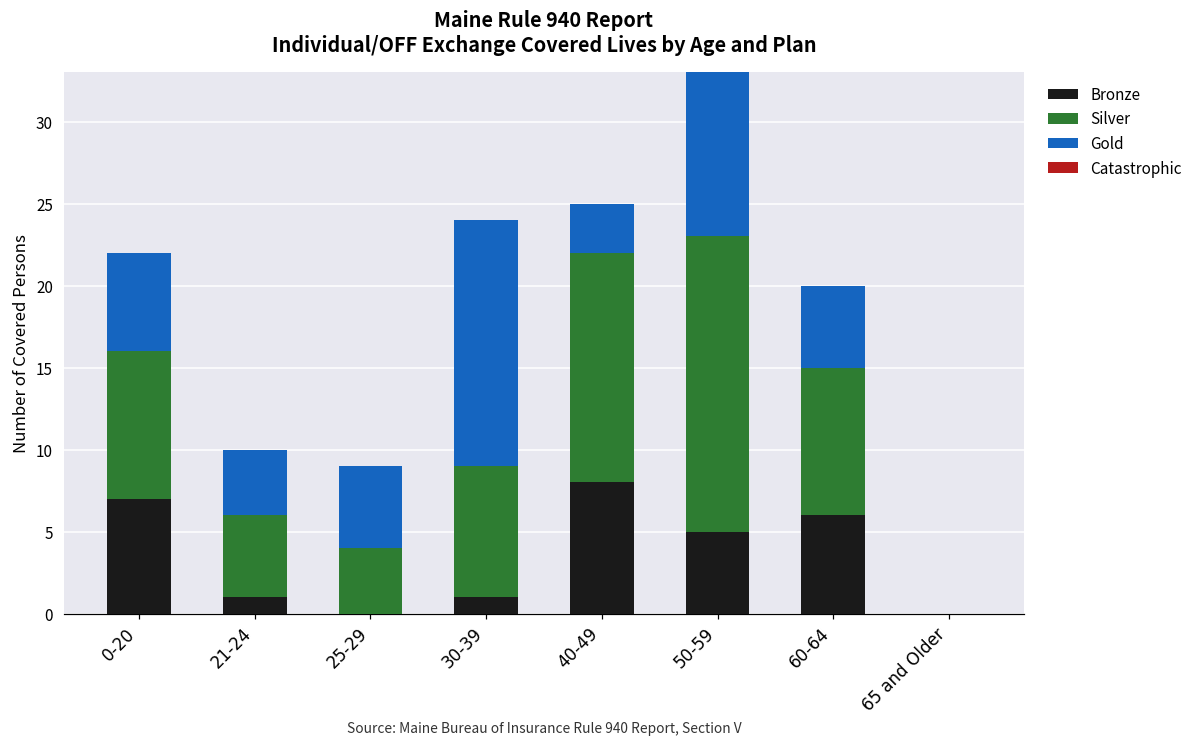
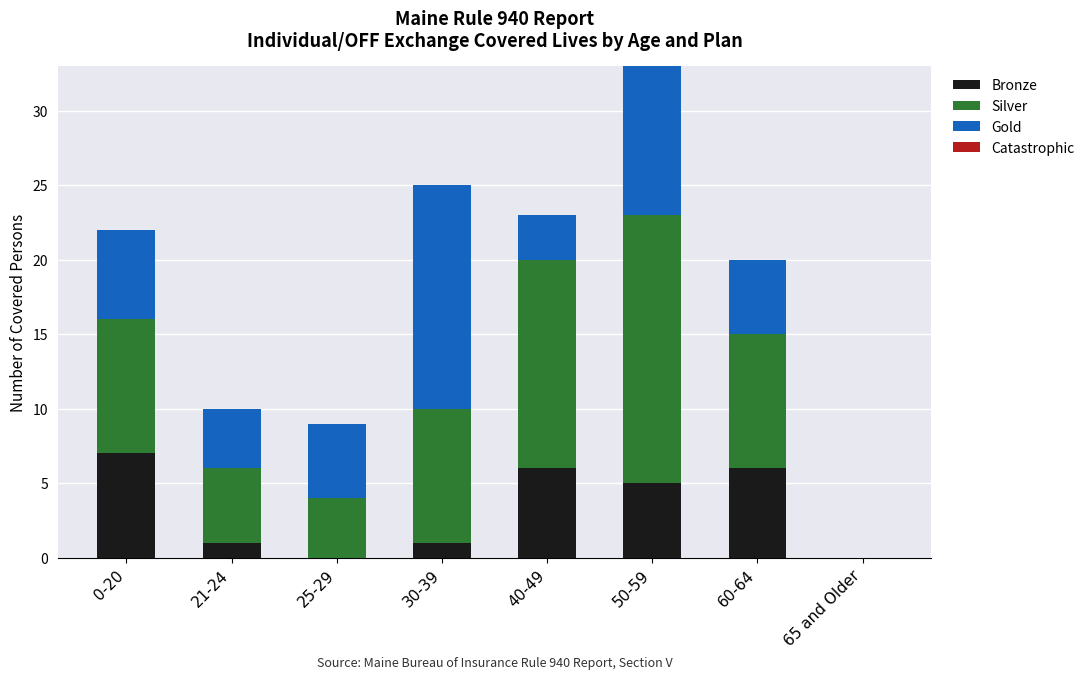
  {
    "Bronze": {
      "0-20": 7,
      "21-24": 1,
      "25-29": 0,
      "30-39": 1,
-     "40-49": 8,
+     "40-49": 6,
      "50-59": 5,
      "60-64": 6,
      "65 and Older": 0
    },
    "Silver": {
      "0-20": 9,
      "21-24": 5,
      "25-29": 4,
-     "30-39": 8,
+     "30-39": 9,
      "40-49": 14,
      "50-59": 18,
      "60-64": 9,
      "65 and Older": 0
    },
    "Catastrophic": {
      "65 and Older": 0
    }
  }
